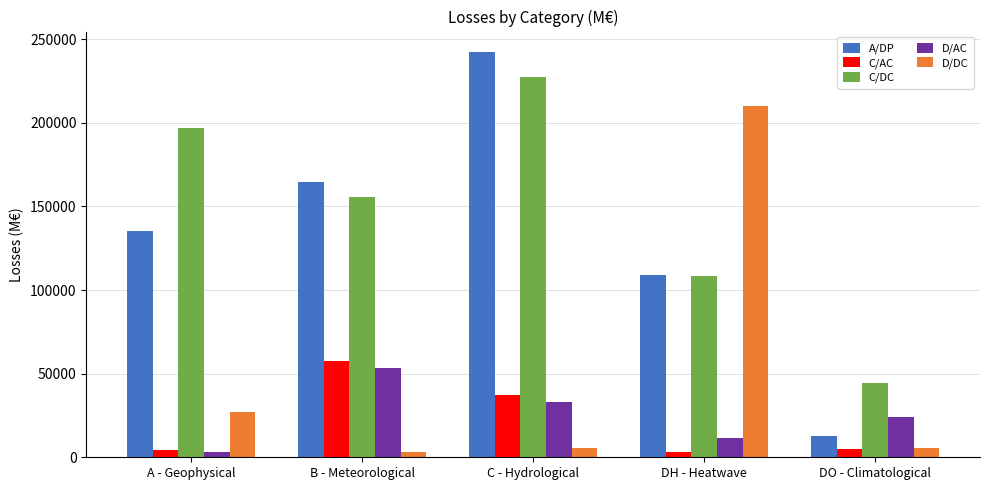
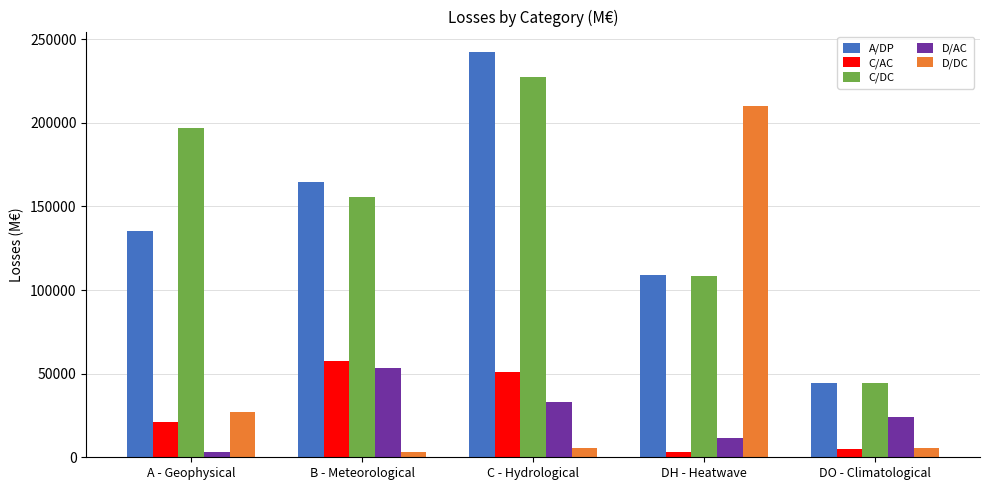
  {
    "A/DP": {
      "A - Geophysical": 135000,
      "B - Meteorological": 165000,
      "C - Hydrological": 242000,
      "DH - Heatwave": 109000,
-     "DO - Climatological": 13000
+     "DO - Climatological": 45000
    },
    "C/AC": {
-     "A - Geophysical": 4000,
+     "A - Geophysical": 21000,
      "B - Meteorological": 58000,
-     "C - Hydrological": 37000,
+     "C - Hydrological": 51000,
      "DH - Heatwave": 3000,
      "DO - Climatological": 5000
    },
    "C/DC": {
      "A - Geophysical": 197000,
      "B - Meteorological": 155000,
      "C - Hydrological": 227000,
      "DH - Heatwave": 108000,
      "DO - Climatological": 44000
    },
    "D/AC": {
      "A - Geophysical": 3000,
      "B - Meteorological": 53000,
      "C - Hydrological": 33000,
      "DH - Heatwave": 11000,
      "DO - Climatological": 24000
    },
    "D/DC": {
      "A - Geophysical": 27000,
      "B - Meteorological": 3000,
      "C - Hydrological": 6000,
      "DH - Heatwave": 210000,
      "DO - Climatological": 6000
    }
  }
